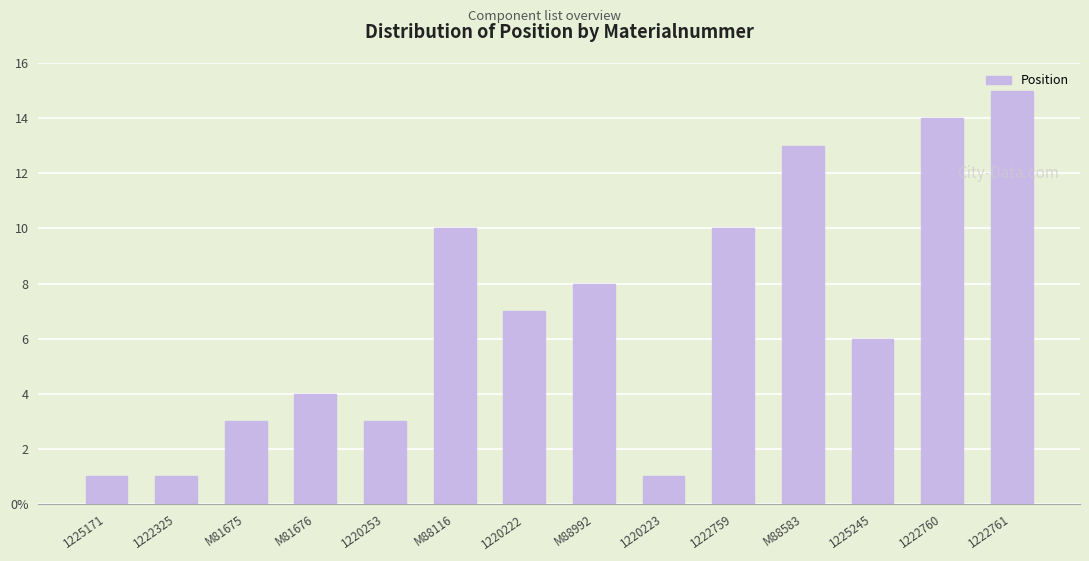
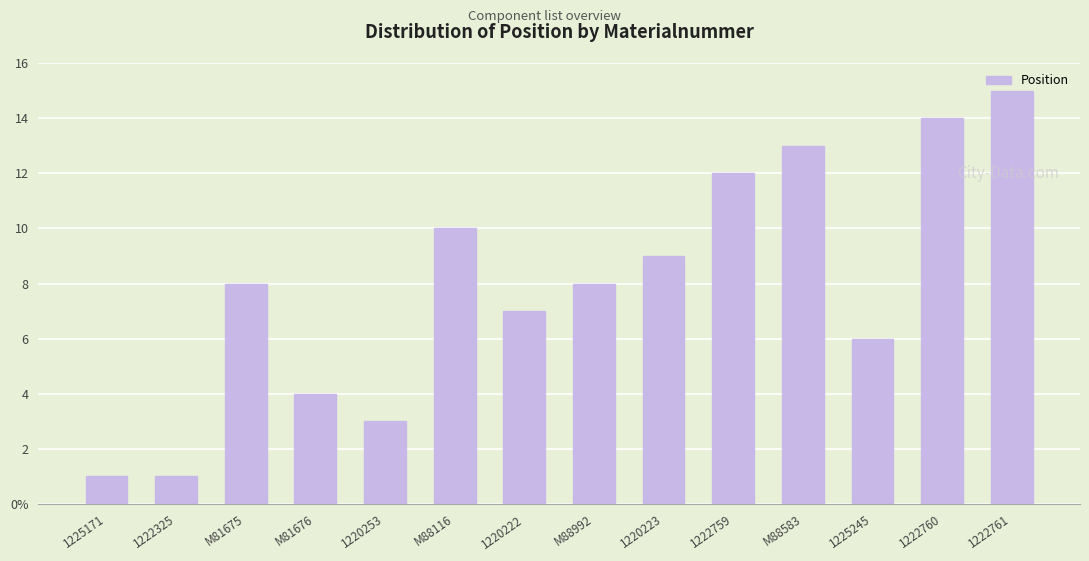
  {
    "1225171": 1,
    "1222325": 1,
-   "M81675": 3,
+   "M81675": 8,
    "M81676": 4,
    "1220253": 3,
    "M88116": 10,
    "1220222": 7,
    "M88992": 8,
-   "1220223": 1,
-   "1222759": 10,
+   "1220223": 9,
+   "1222759": 12,
    "M88583": 13,
    "1225245": 6,
    "1222760": 14,
    "1222761": 15
  }
